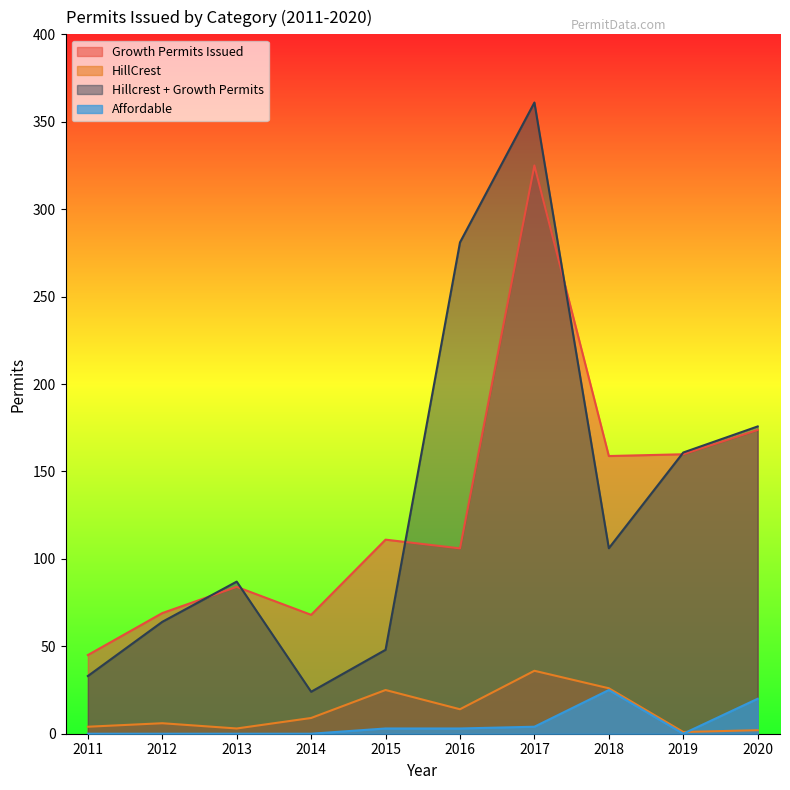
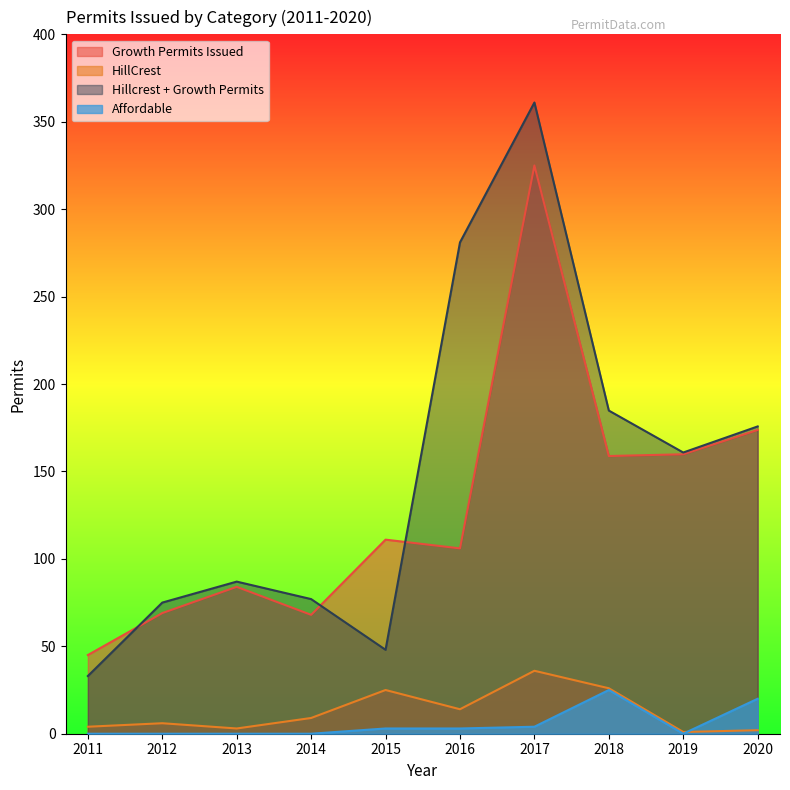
  {
    "Hillcrest + Growth Permits": {
      "2011": 33,
-     "2012": 64,
+     "2012": 75,
      "2013": 87,
-     "2014": 24,
+     "2014": 77,
      "2015": 48,
      "2016": 281,
      "2017": 361,
-     "2018": 106,
+     "2018": 185,
      "2020": 176
    },
    "Affordable": {
      "2011": 0,
      "2012": 0,
      "2013": 0,
      "2014": 0,
      "2015": 3,
      "2016": 3,
      "2017": 4,
      "2020": 20
    }
  }
